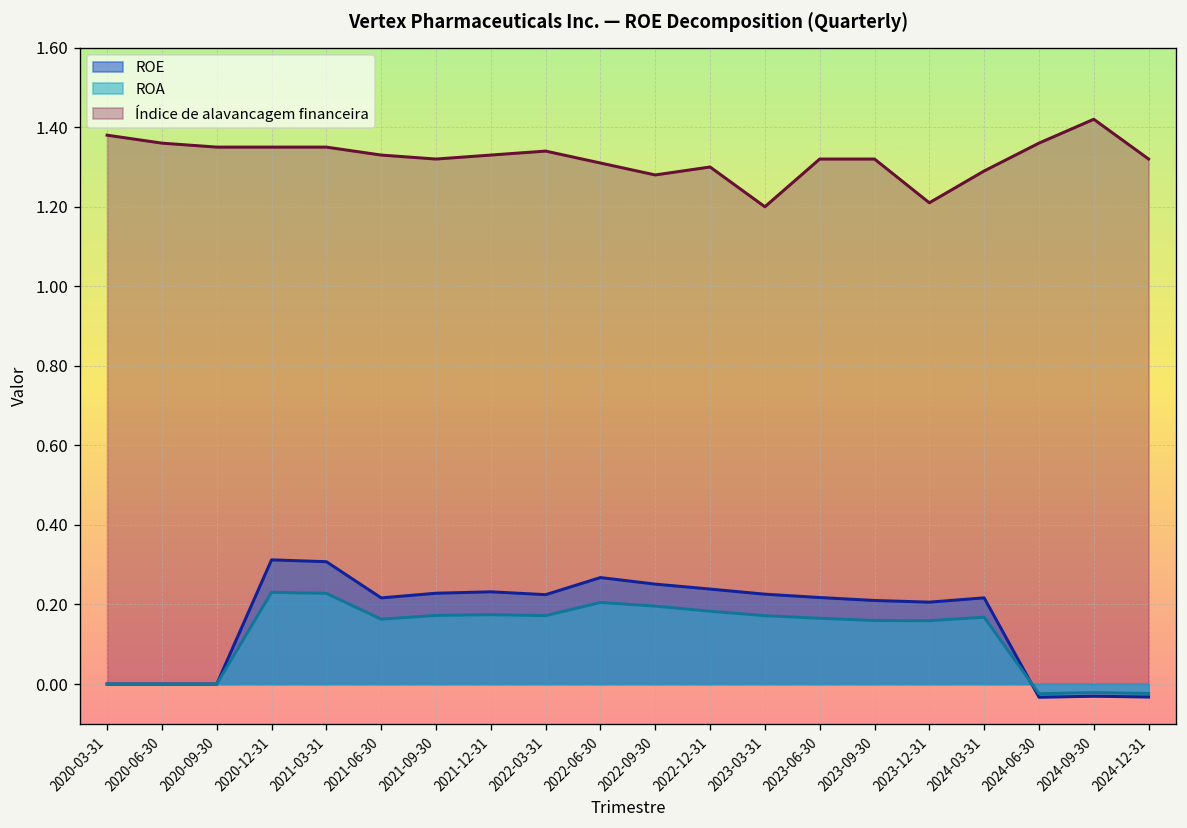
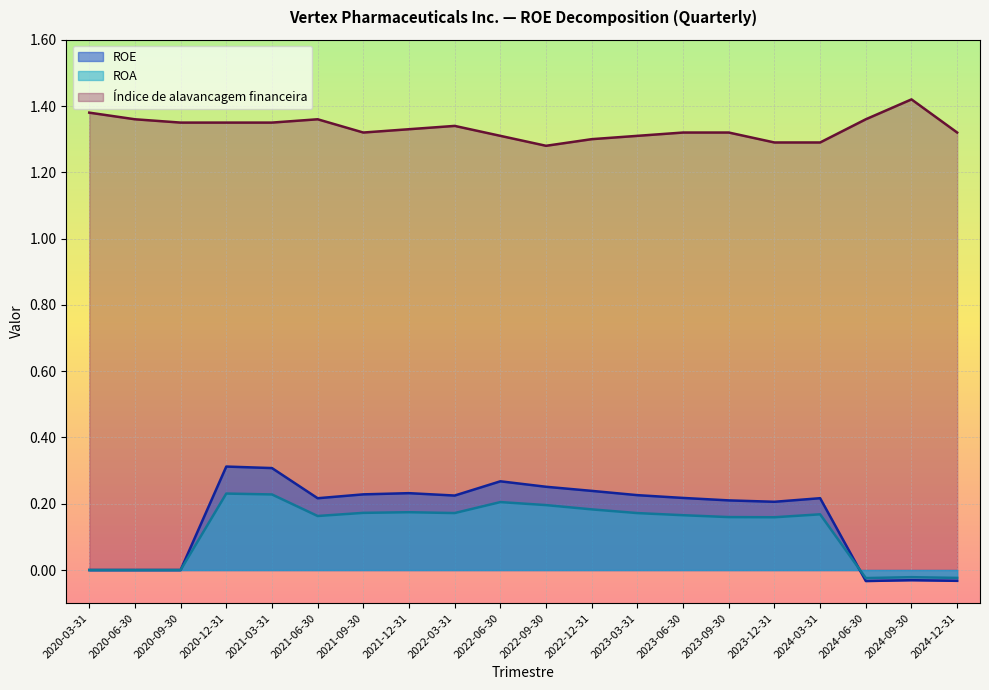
  {
    "Índice de alavancagem financeira": {
      "2020-03-31": 1.38,
      "2020-06-30": 1.36,
      "2020-09-30": 1.35,
      "2020-12-31": 1.35,
      "2021-03-31": 1.35,
-     "2021-06-30": 1.33,
+     "2021-06-30": 1.36,
      "2021-09-30": 1.32,
      "2021-12-31": 1.33,
      "2022-03-31": 1.34,
      "2022-06-30": 1.31,
      "2022-09-30": 1.28,
      "2022-12-31": 1.30,
-     "2023-03-31": 1.20,
+     "2023-03-31": 1.31,
      "2023-06-30": 1.32,
      "2023-09-30": 1.32,
-     "2023-12-31": 1.21,
+     "2023-12-31": 1.29,
      "2024-03-31": 1.29,
      "2024-06-30": 1.36,
      "2024-09-30": 1.42,
      "2024-12-31": 1.32
    }
  }
